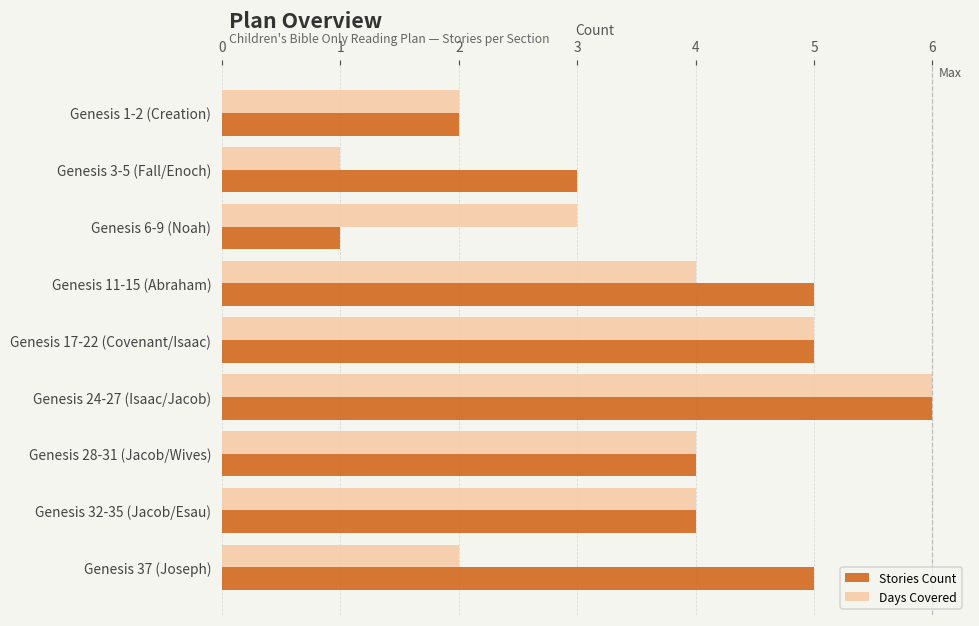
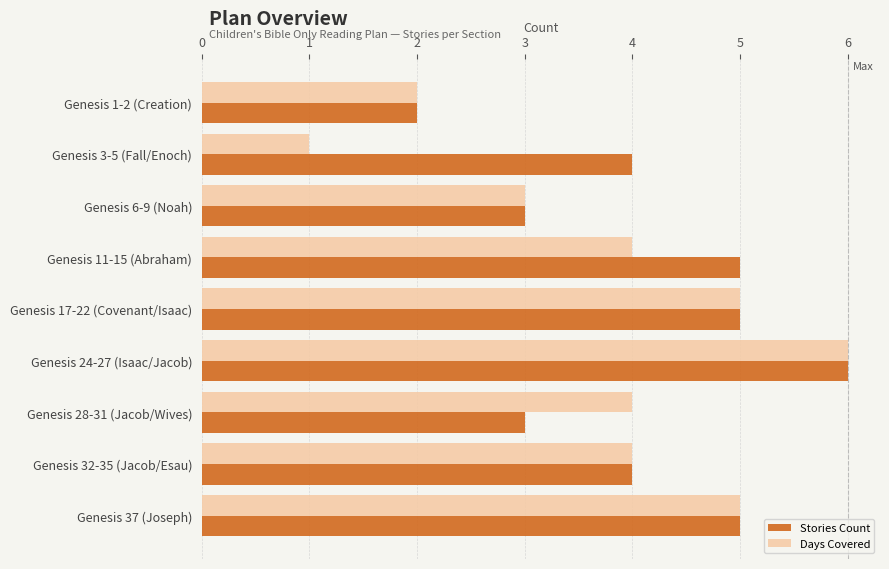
  {
    "Stories Count": {
      "Genesis 1-2 (Creation)": 2,
-     "Genesis 3-5 (Fall/Enoch)": 3,
-     "Genesis 6-9 (Noah)": 1,
+     "Genesis 3-5 (Fall/Enoch)": 4,
+     "Genesis 6-9 (Noah)": 3,
      "Genesis 11-15 (Abraham)": 5,
      "Genesis 17-22 (Covenant/Isaac)": 5,
      "Genesis 24-27 (Isaac/Jacob)": 6,
-     "Genesis 28-31 (Jacob/Wives)": 4,
+     "Genesis 28-31 (Jacob/Wives)": 3,
      "Genesis 32-35 (Jacob/Esau)": 4,
      "Genesis 37 (Joseph)": 5
    },
    "Days Covered": {
      "Genesis 1-2 (Creation)": 2,
      "Genesis 3-5 (Fall/Enoch)": 1,
      "Genesis 6-9 (Noah)": 3,
      "Genesis 11-15 (Abraham)": 4,
      "Genesis 17-22 (Covenant/Isaac)": 5,
      "Genesis 24-27 (Isaac/Jacob)": 6,
      "Genesis 28-31 (Jacob/Wives)": 4,
      "Genesis 32-35 (Jacob/Esau)": 4,
-     "Genesis 37 (Joseph)": 2
+     "Genesis 37 (Joseph)": 5
    }
  }
